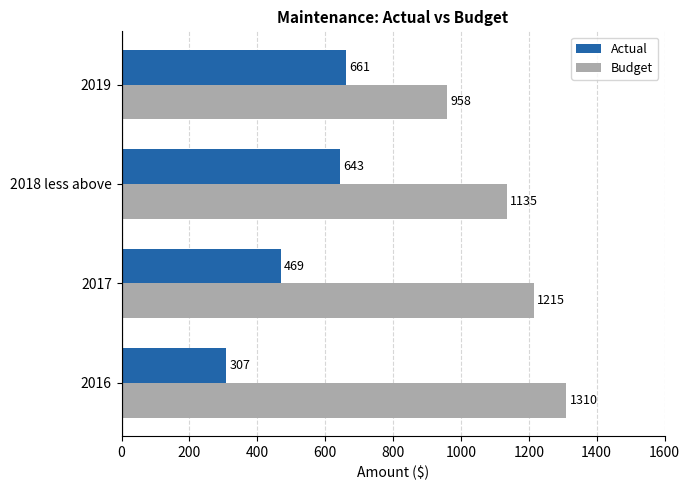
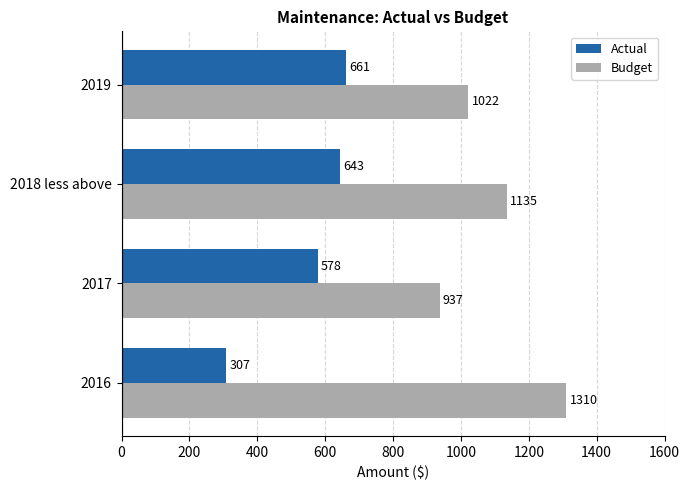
  {
    "Actual": {
      "2019": 661,
      "2018 less above": 643,
-     "2017": 469,
+     "2017": 578,
      "2016": 307
    },
    "Budget": {
-     "2019": 958,
+     "2019": 1022,
      "2018 less above": 1135,
-     "2017": 1215,
+     "2017": 937,
      "2016": 1310
    }
  }
